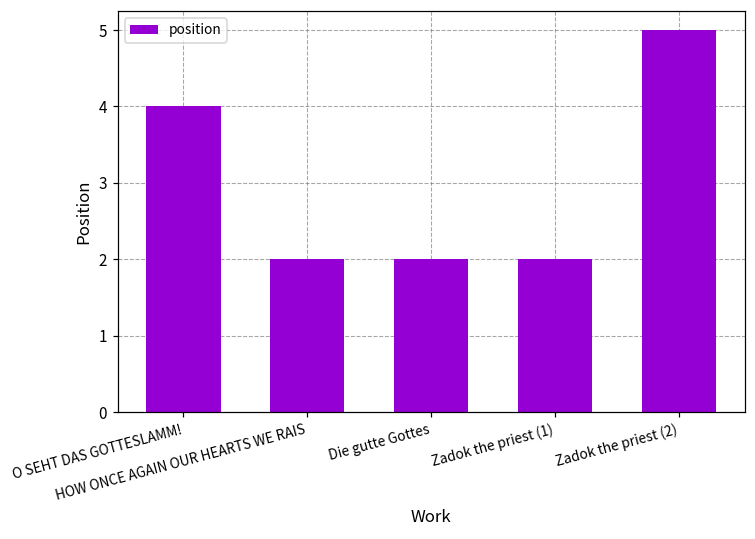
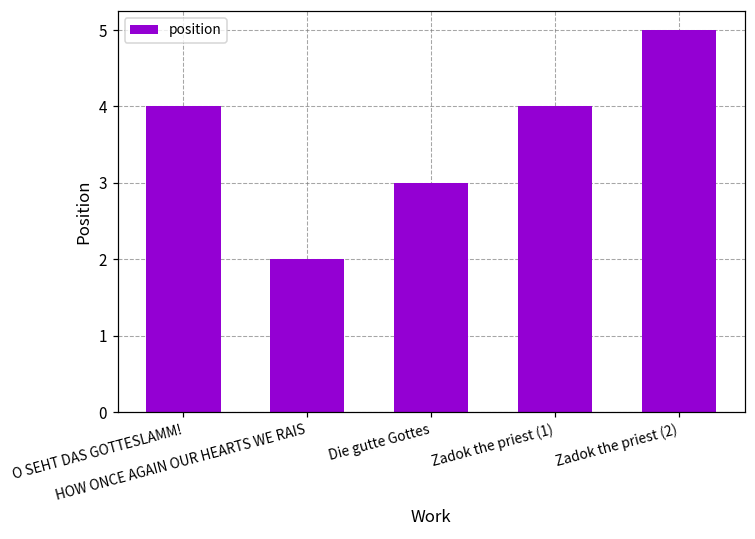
  {
    "O SEHT DAS GOTTESLAMM!": 4,
    "HOW ONCE AGAIN OUR HEARTS WE RAIS": 2,
-   "Die gutte Gottes": 2,
-   "Zadok the priest (1)": 2,
+   "Die gutte Gottes": 3,
+   "Zadok the priest (1)": 4,
    "Zadok the priest (2)": 5
  }
